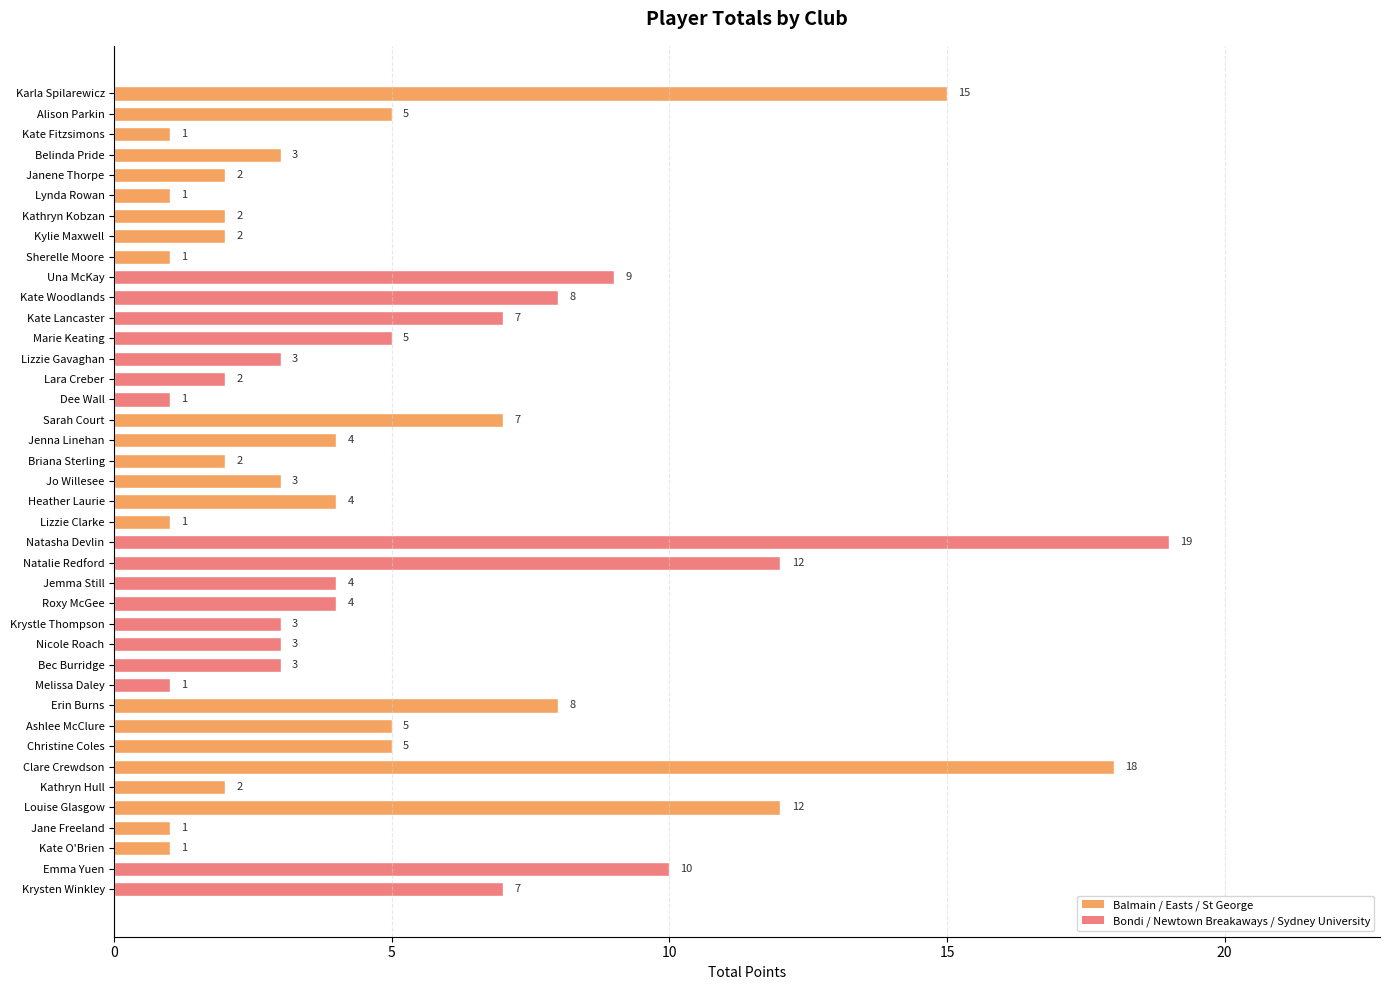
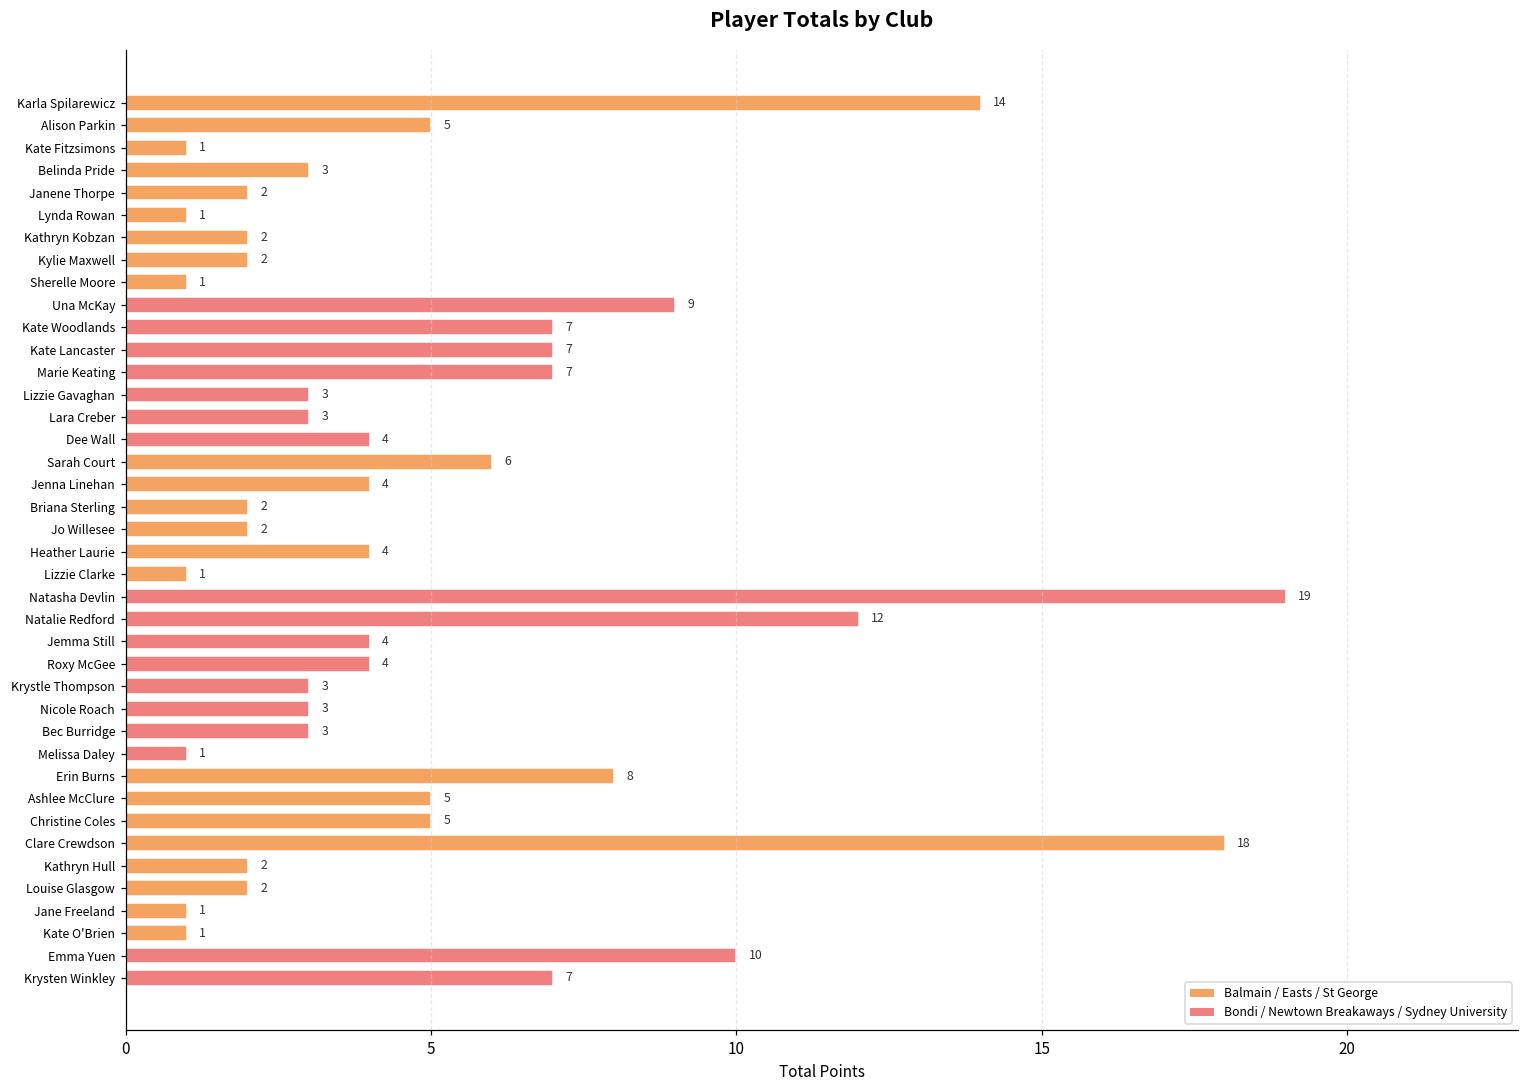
  {
-   "Karla Spilarewicz": 15,
+   "Karla Spilarewicz": 14,
    "Alison Parkin": 5,
    "Kate Fitzsimons": 1,
    "Belinda Pride": 3,
    "Janene Thorpe": 2,
    "Lynda Rowan": 1,
    "Kathryn Kobzan": 2,
    "Kylie Maxwell": 2,
    "Sherelle Moore": 1,
    "Una McKay": 9,
-   "Kate Woodlands": 8,
+   "Kate Woodlands": 7,
    "Kate Lancaster": 7,
-   "Marie Keating": 5,
+   "Marie Keating": 7,
    "Lizzie Gavaghan": 3,
-   "Lara Creber": 2,
-   "Dee Wall": 1,
-   "Sarah Court": 7,
+   "Lara Creber": 3,
+   "Dee Wall": 4,
+   "Sarah Court": 6,
    "Jenna Linehan": 4,
    "Briana Sterling": 2,
-   "Jo Willesee": 3,
+   "Jo Willesee": 2,
    "Heather Laurie": 4,
    "Lizzie Clarke": 1,
    "Natasha Devlin": 19,
    "Natalie Redford": 12,
    "Jemma Still": 4,
    "Roxy McGee": 4,
    "Krystle Thompson": 3,
    "Nicole Roach": 3,
    "Bec Burridge": 3,
    "Melissa Daley": 1,
    "Erin Burns": 8,
    "Ashlee McClure": 5,
    "Christine Coles": 5,
    "Clare Crewdson": 18,
    "Kathryn Hull": 2,
-   "Louise Glasgow": 12,
+   "Louise Glasgow": 2,
    "Jane Freeland": 1,
    "Kate O'Brien": 1,
    "Emma Yuen": 10,
    "Krysten Winkley": 7
  }
